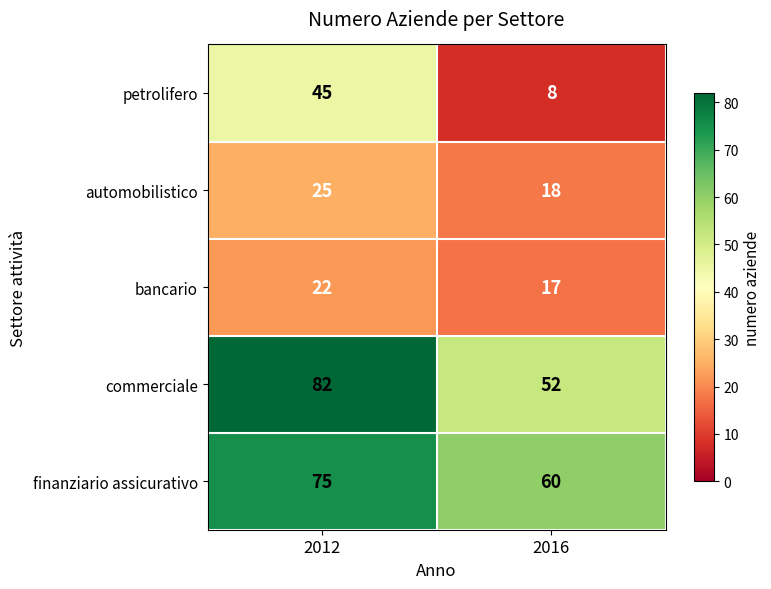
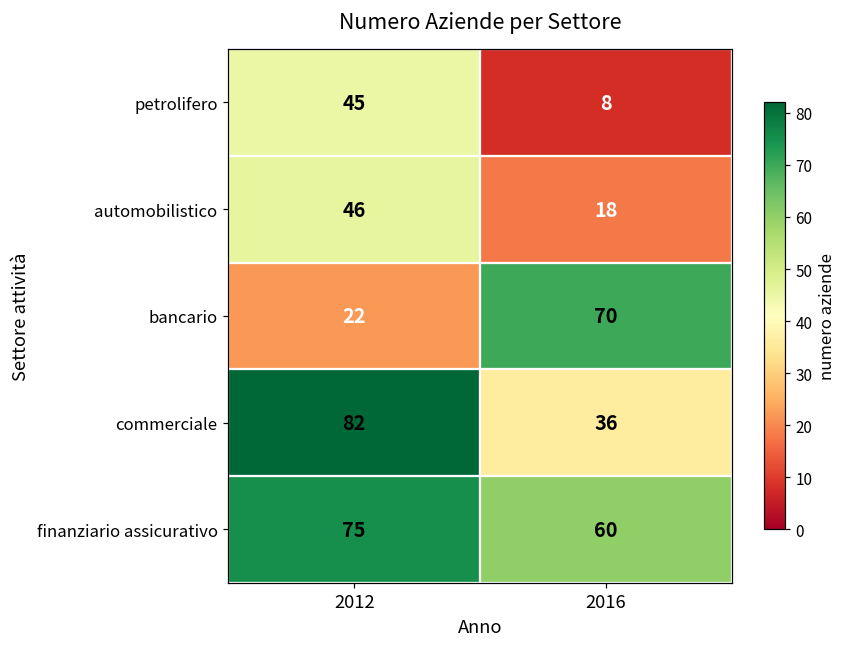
  {
    "petrolifero": {
      "2012": 45,
      "2016": 8
    },
    "automobilistico": {
-     "2012": 25,
+     "2012": 46,
      "2016": 18
    },
    "bancario": {
      "2012": 22,
-     "2016": 17
+     "2016": 70
    },
    "commerciale": {
      "2012": 82,
-     "2016": 52
+     "2016": 36
    },
    "finanziario assicurativo": {
      "2012": 75,
      "2016": 60
    }
  }
